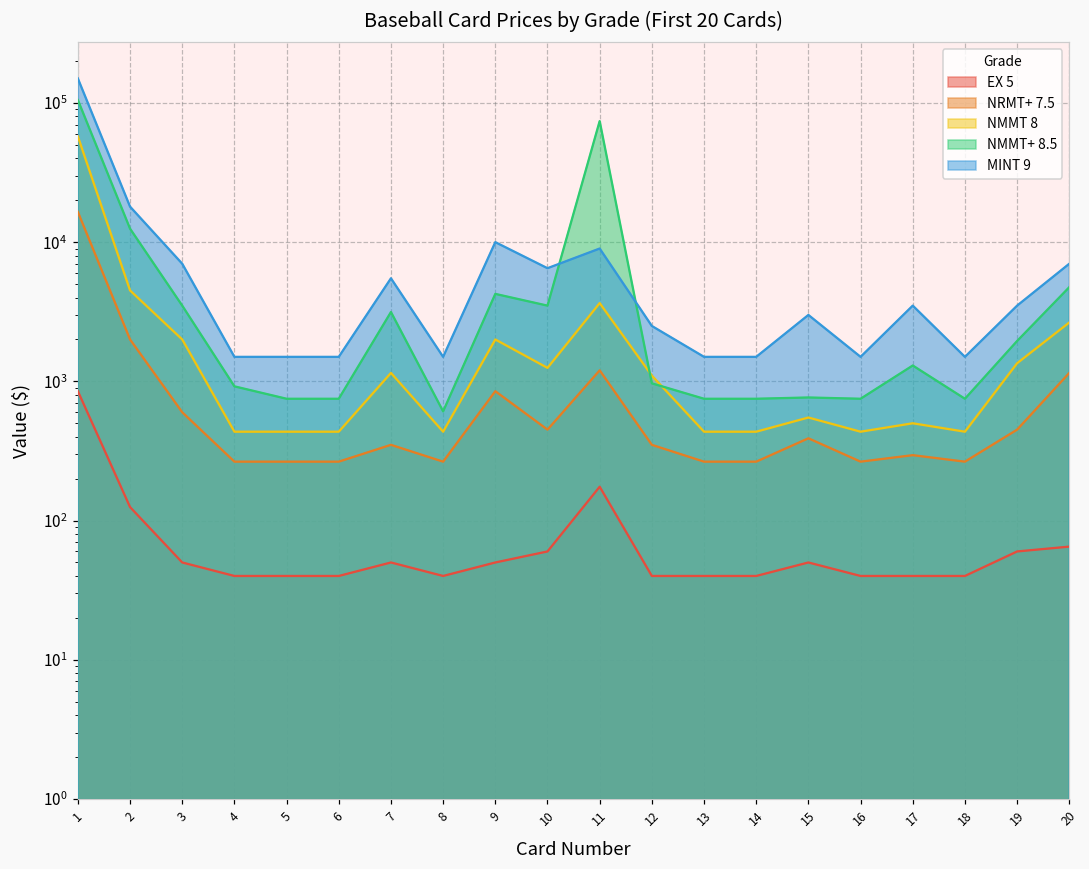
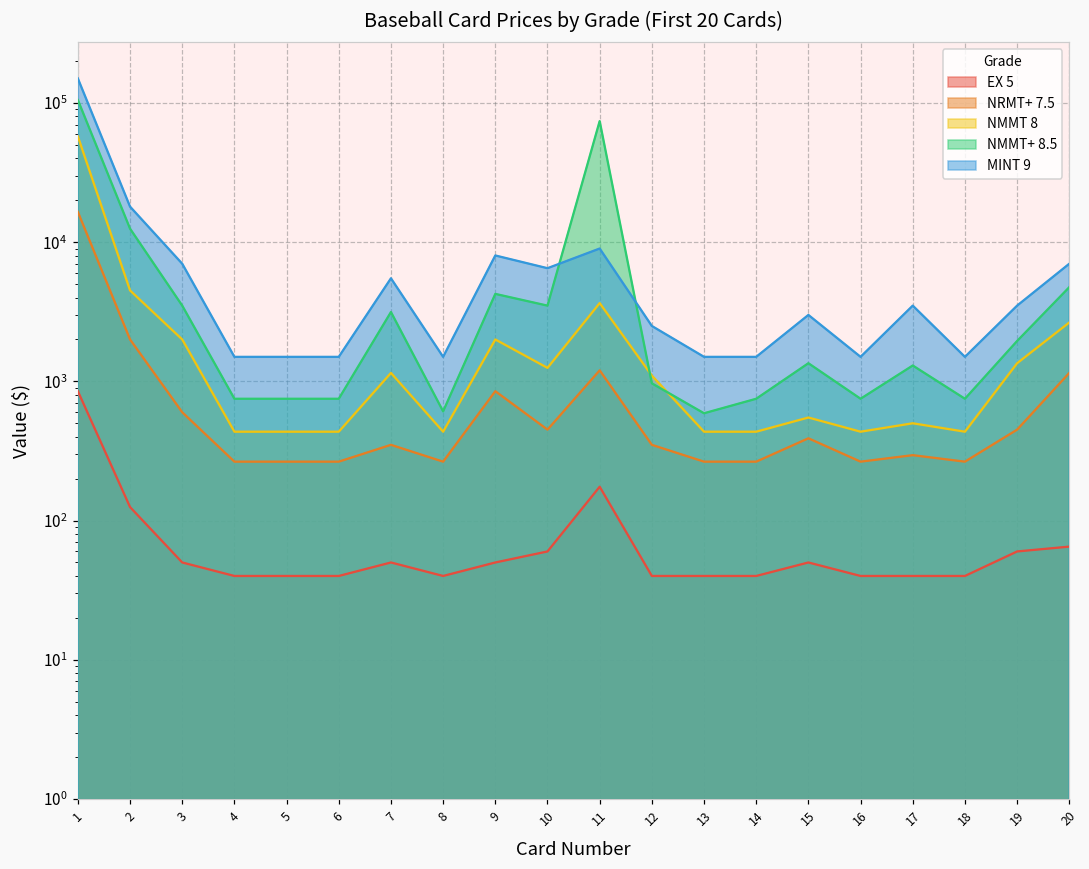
  {
    "NMMT+ 8.5": {
      "1": 110000,
      "2": 13000,
      "3": 3500,
-     "4": 900,
+     "4": 800,
      "5": 800,
      "6": 800,
      "7": 3100,
      "8": 600,
      "9": 4300,
      "10": 3500,
      "11": 70000,
      "12": 1000,
-     "13": 800,
+     "13": 600,
      "14": 800,
-     "15": 800,
+     "15": 1400,
      "16": 800,
      "17": 1300,
      "18": 800,
      "19": 2000,
      "20": 4800
    },
    "MINT 9": {
      "1": 150000,
      "2": 18000,
      "3": 7000,
      "4": 1500,
      "5": 1500,
      "6": 1500,
      "7": 6000,
      "8": 1500,
-     "9": 10000,
+     "9": 8000,
      "10": 7000,
      "11": 9000,
      "12": 2500,
      "13": 1500,
      "14": 1500,
      "15": 3000,
      "16": 1500,
      "17": 3500,
      "18": 1500,
      "19": 3500,
      "20": 7000
    }
  }
